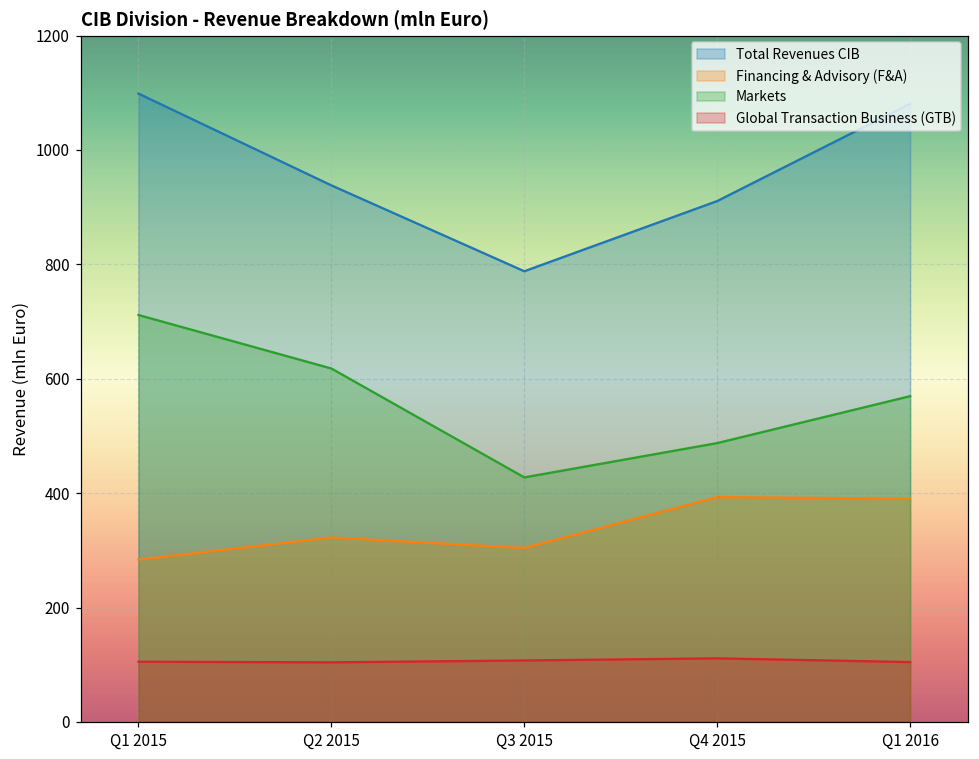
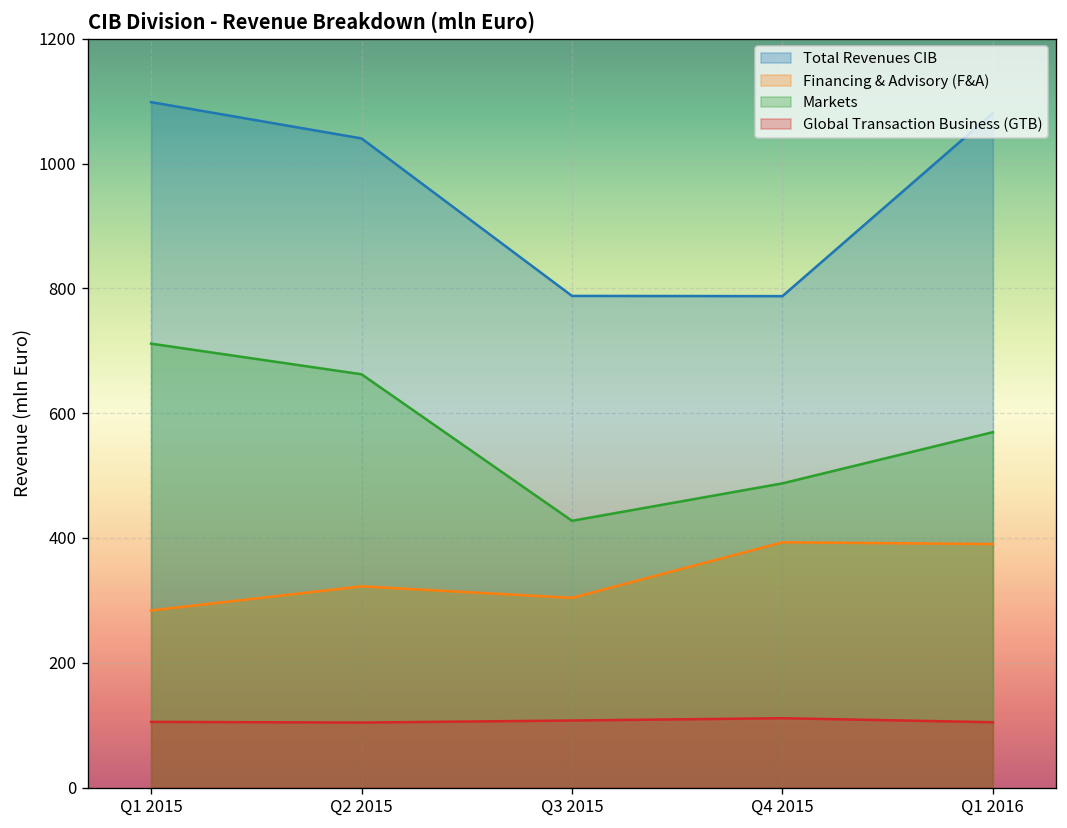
  {
    "Total Revenues CIB": {
      "Q1 2015": 1100,
-     "Q2 2015": 940,
+     "Q2 2015": 1040,
      "Q3 2015": 790,
-     "Q4 2015": 910
+     "Q4 2015": 790
    },
    "Markets": {
      "Q1 2015": 710,
-     "Q2 2015": 620,
+     "Q2 2015": 660,
      "Q3 2015": 430,
      "Q4 2015": 490,
      "Q1 2016": 570
    }
  }
